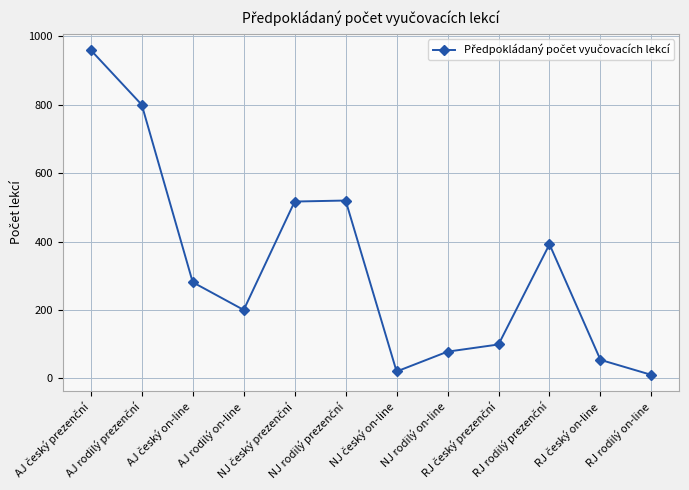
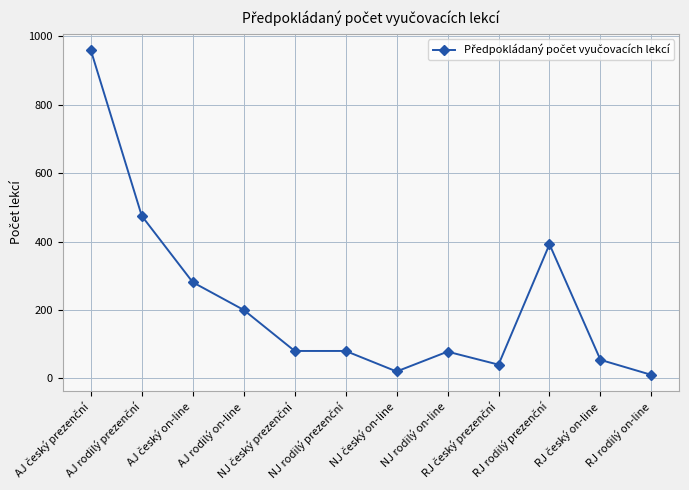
  {
    "AJ český prezenční": 960,
-   "AJ rodilý prezenční": 800,
+   "AJ rodilý prezenční": 480,
    "AJ český on-line": 280,
    "AJ rodilý on-line": 200,
-   "NJ český prezenční": 520,
-   "NJ rodilý prezenční": 520,
+   "NJ český prezenční": 80,
+   "NJ rodilý prezenční": 80,
    "NJ český on-line": 20,
    "NJ rodilý on-line": 80,
-   "RJ český prezenční": 100,
+   "RJ český prezenční": 40,
    "RJ rodilý prezenční": 390,
    "RJ český on-line": 50,
    "RJ rodilý on-line": 10
  }
